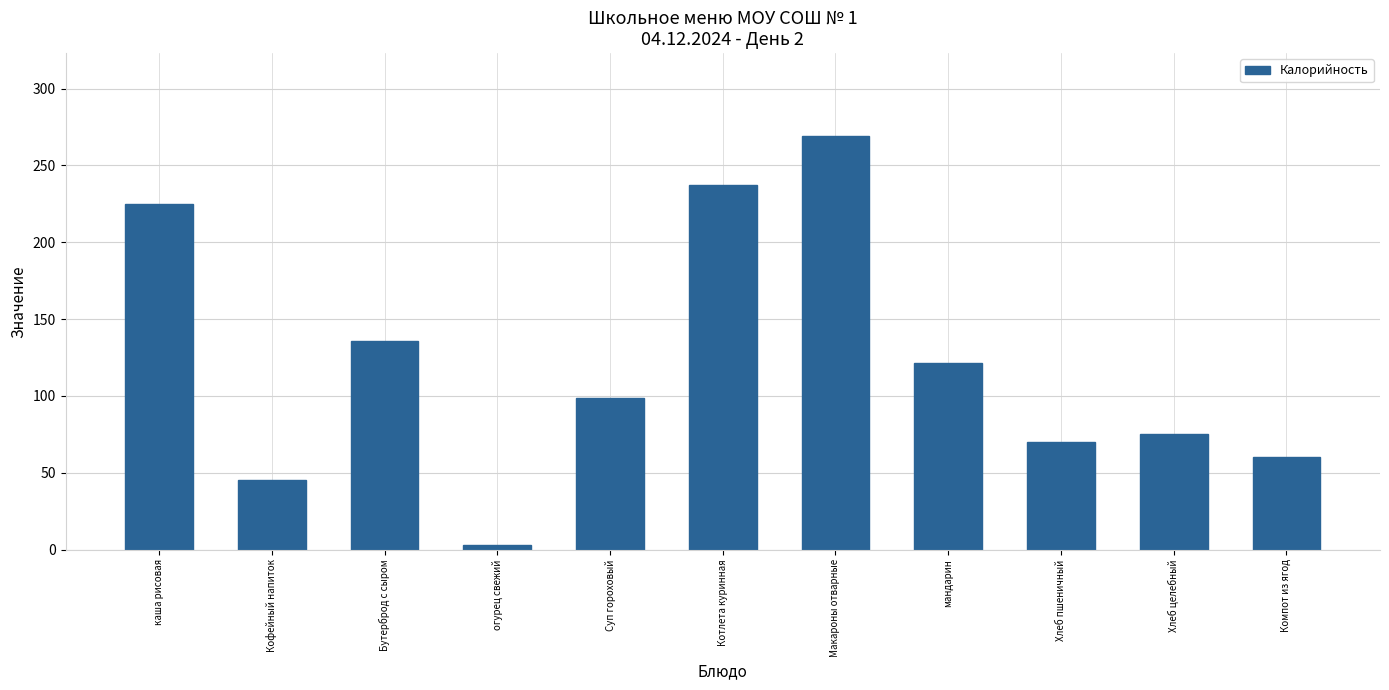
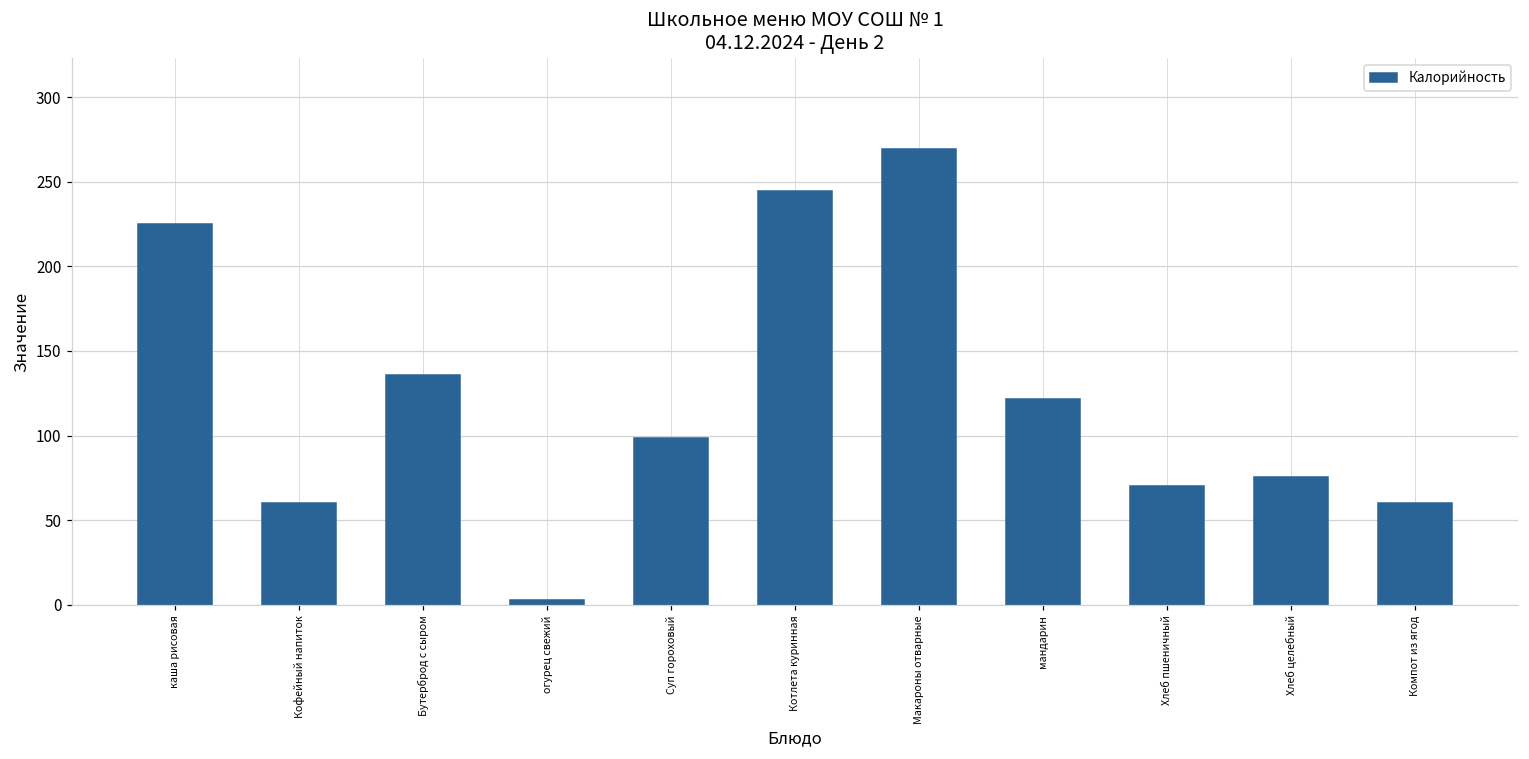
  {
    "каша рисовая": 225,
-   "Кофейный напиток": 45,
+   "Кофейный напиток": 60,
    "Бутерброд с сыром": 136,
    "огурец свежий": 3,
    "Суп гороховый": 98,
-   "Котлета куринная": 237,
+   "Котлета куринная": 245,
    "Макароны отварные": 269,
    "мандарин": 122,
    "Хлеб пшеничный": 70,
    "Хлеб целебный": 75,
    "Компот из ягод": 60
  }
